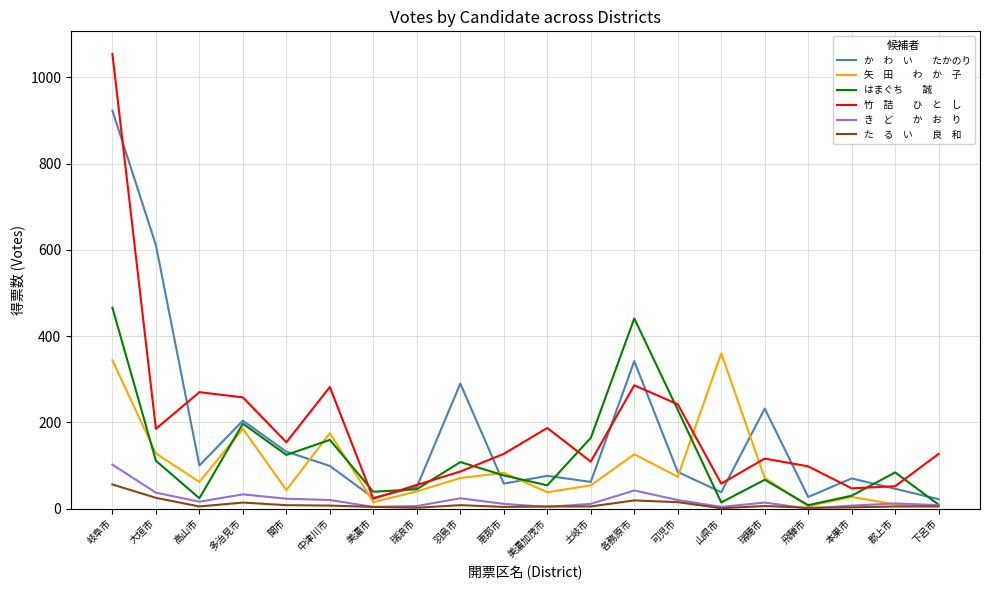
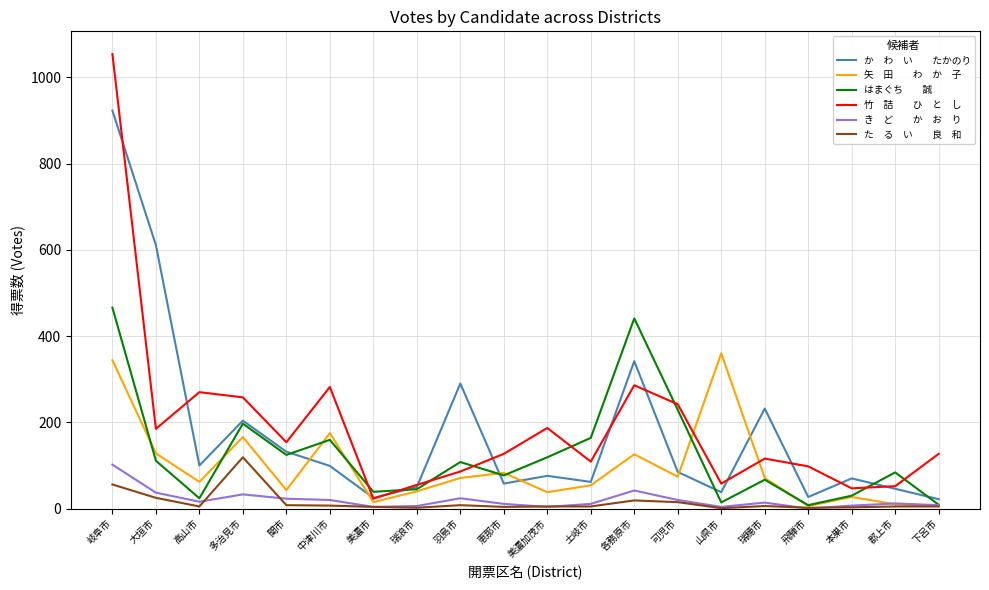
  {
    "か わ い たかのり": {
      "岐阜市": 920,
      "大垣市": 610,
      "高山市": 100,
      "多治見市": 200,
      "関市": 130,
      "中津川市": 100,
      "羽島市": 290,
      "恵那市": 60,
      "美濃加茂市": 80,
      "土岐市": 60,
      "各務原市": 340,
      "可児市": 90,
      "山県市": 40,
      "瑞穂市": 230,
      "飛騨市": 30,
      "本巣市": 70,
      "郡上市": 50,
      "下呂市": 20
    },
    "矢 田 わ か 子": {
      "岐阜市": 340,
      "大垣市": 130,
      "高山市": 60,
-     "多治見市": 190,
+     "多治見市": 170,
      "関市": 40,
      "中津川市": 170,
      "美濃市": 20,
      "羽島市": 70,
      "恵那市": 80,
      "美濃加茂市": 40,
      "土岐市": 50,
      "各務原市": 130,
      "可児市": 70,
      "山県市": 360
    },
    "はまぐち 誠": {
      "岐阜市": 470,
      "大垣市": 110,
      "高山市": 20,
      "多治見市": 200,
      "関市": 120,
      "中津川市": 160,
      "美濃市": 40,
      "羽島市": 110,
      "恵那市": 80,
-     "美濃加茂市": 50,
+     "美濃加茂市": 120,
      "土岐市": 160,
      "各務原市": 440,
      "可児市": 230,
      "山県市": 10,
      "郡上市": 80
    },
    "竹 詰 ひ と し": {
      "岐阜市": 1050,
      "大垣市": 190,
      "高山市": 270,
      "多治見市": 260,
      "関市": 150,
      "中津川市": 280,
      "羽島市": 90,
      "恵那市": 130,
      "美濃加茂市": 190,
      "土岐市": 110,
      "各務原市": 290,
      "可児市": 240,
      "山県市": 60,
      "瑞穂市": 120,
      "飛騨市": 100,
      "本巣市": 50,
      "郡上市": 50,
      "下呂市": 130
    },
    "き ど か お り": {
      "岐阜市": 100,
      "大垣市": 40,
      "高山市": 20,
      "多治見市": 30,
      "関市": 20,
      "中津川市": 20,
      "羽島市": 20,
      "恵那市": 10,
      "土岐市": 10,
      "各務原市": 40,
      "瑞穂市": 10
    },
    "た る い 良 和": {
      "岐阜市": 60,
      "大垣市": 30,
      "高山市": 10,
-     "多治見市": 10,
+     "多治見市": 120,
      "関市": 10,
      "中津川市": 10,
      "羽島市": 10,
      "恵那市": 0,
      "土岐市": 10,
      "各務原市": 20,
      "瑞穂市": 10
    }
  }
